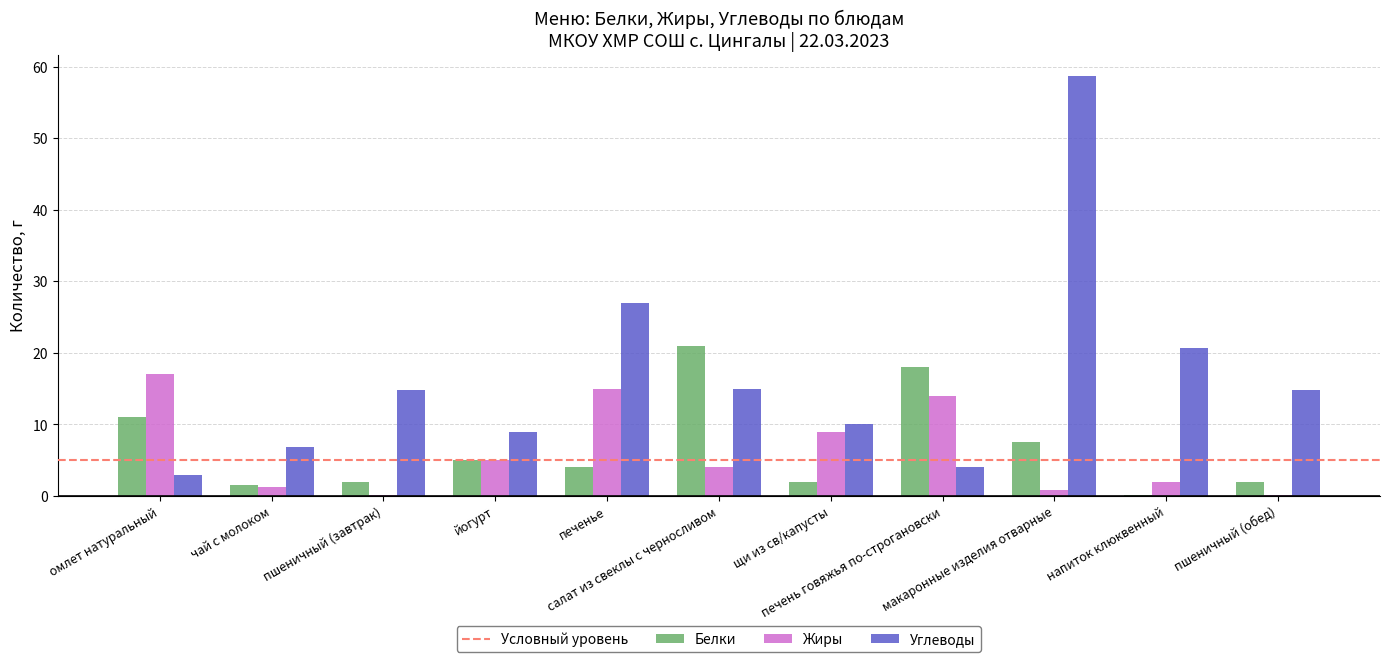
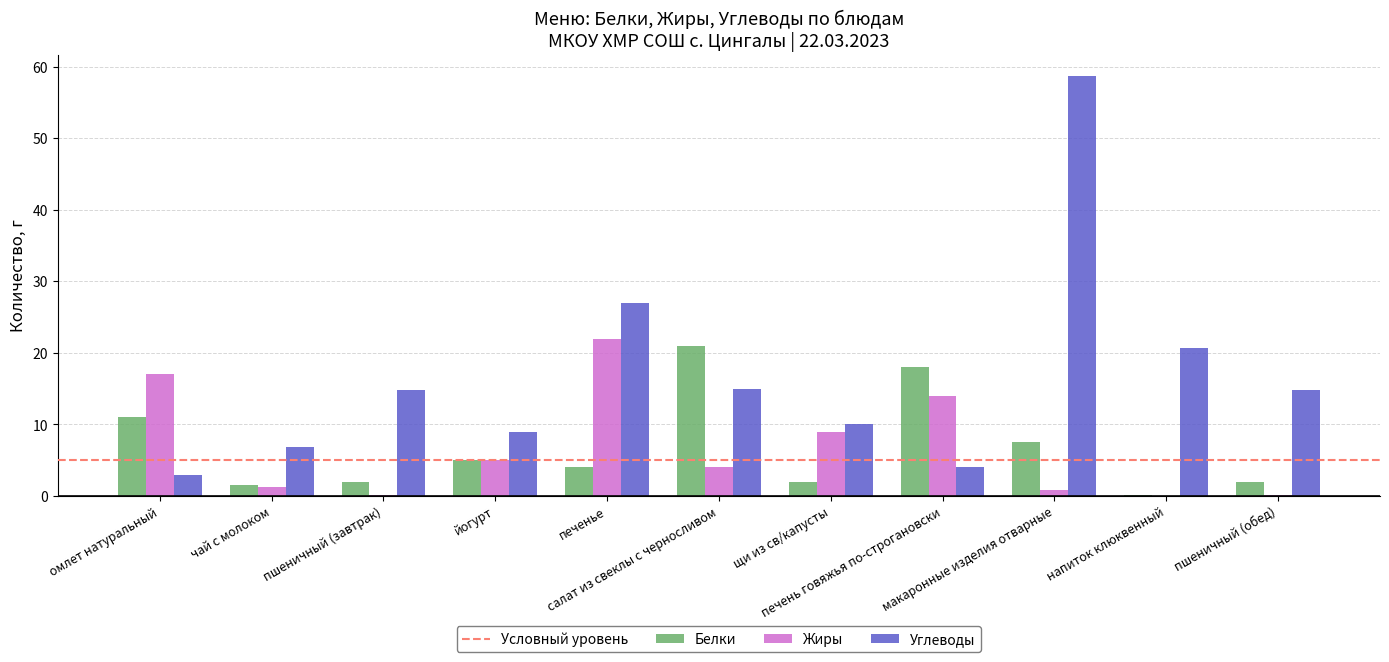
  {
    "Белки": {
      "омлет натуральный": 11,
      "чай с молоком": 2,
      "пшеничный (завтрак)": 2,
      "йогурт": 5,
      "печенье": 4,
      "салат из свеклы с черносливом": 21,
      "щи из св/капусты": 2,
      "печень говяжья по-строгановски": 18,
      "макаронные изделия отварные": 8,
      "пшеничный (обед)": 2
    },
    "Жиры": {
      "омлет натуральный": 17,
      "чай с молоком": 1,
      "йогурт": 5,
-     "печенье": 15,
+     "печенье": 22,
      "салат из свеклы с черносливом": 4,
      "щи из св/капусты": 9,
      "печень говяжья по-строгановски": 14,
      "макаронные изделия отварные": 1,
-     "напиток клюквенный": 2
+     "напиток клюквенный": 0
    },
    "Углеводы": {
      "омлет натуральный": 3,
      "чай с молоком": 7,
      "пшеничный (завтрак)": 15,
      "йогурт": 9,
      "печенье": 27,
      "салат из свеклы с черносливом": 15,
      "щи из св/капусты": 10,
      "печень говяжья по-строгановски": 4,
      "макаронные изделия отварные": 59,
      "напиток клюквенный": 21,
      "пшеничный (обед)": 15
    }
  }
